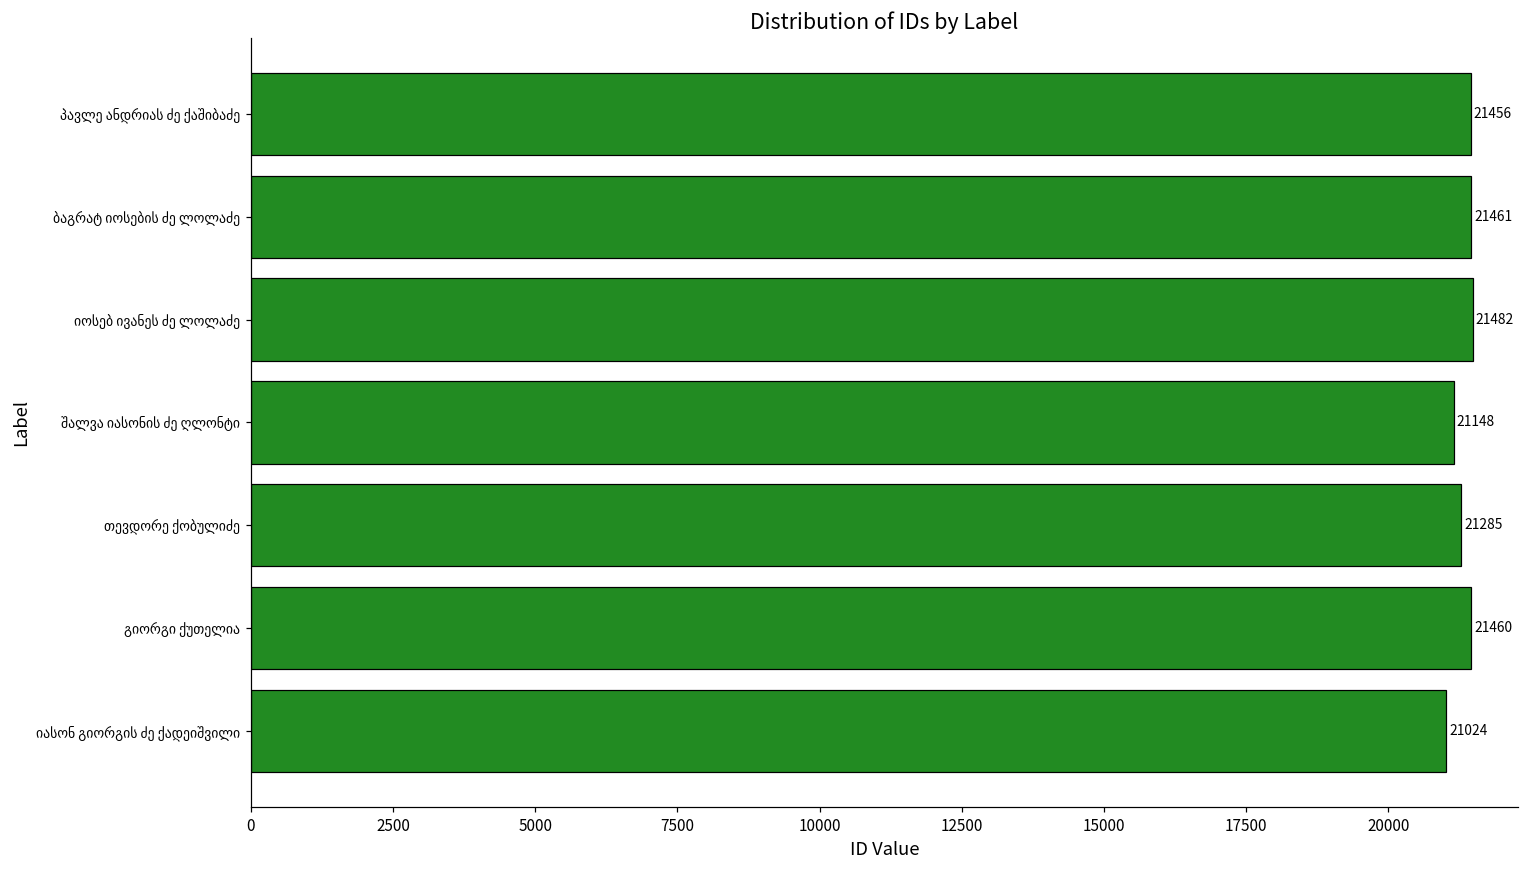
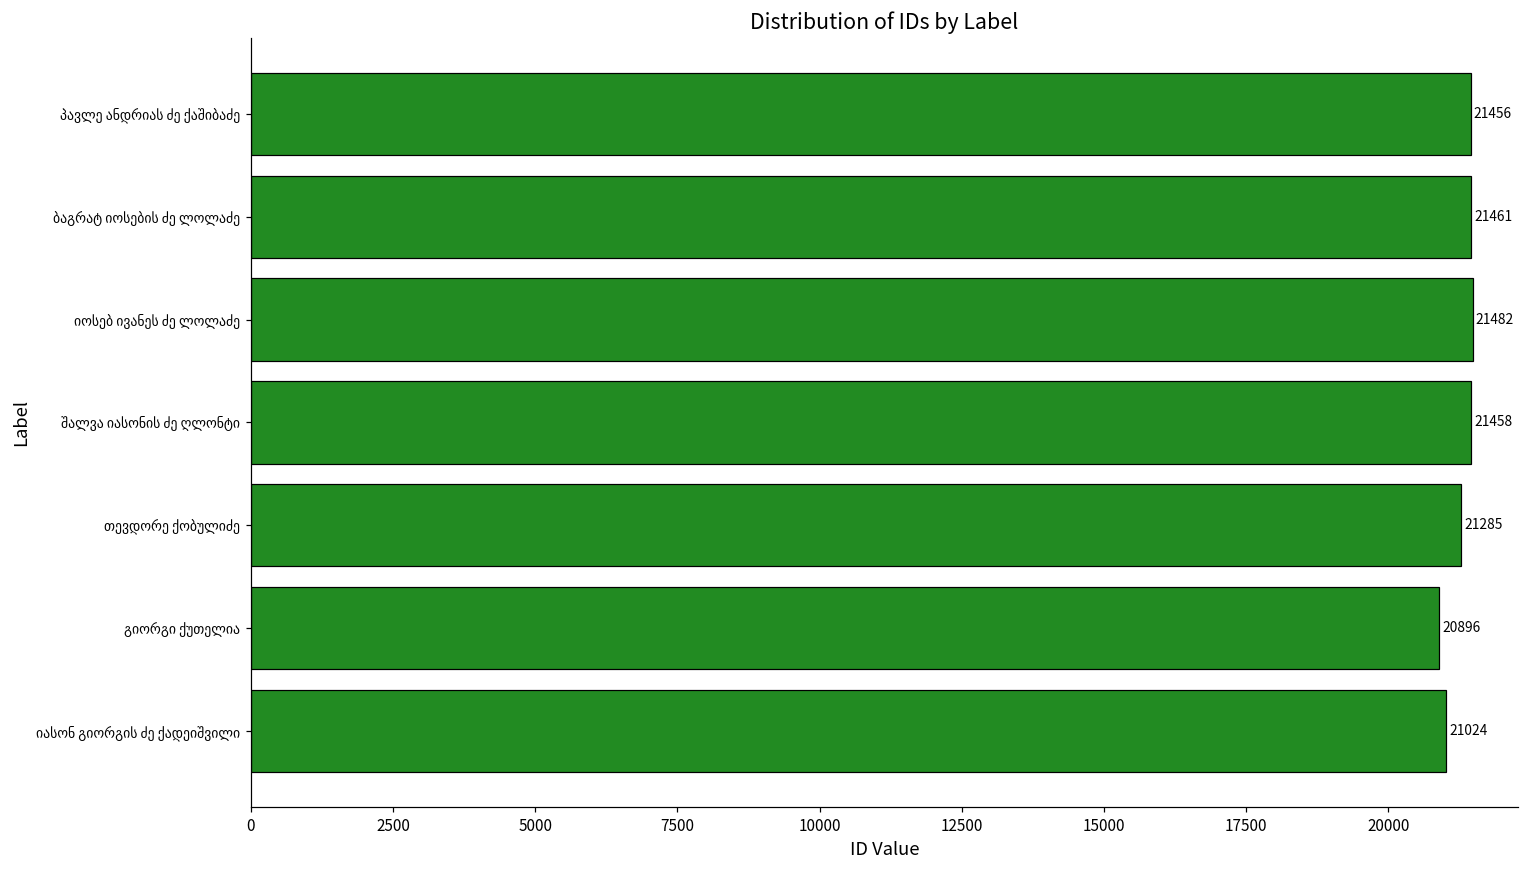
  {
    "პავლე ანდრიას ძე ქაშიბაძე": 21456,
    "ბაგრატ იოსების ძე ლოლაძე": 21461,
    "იოსებ ივანეს ძე ლოლაძე": 21482,
-   "შალვა იასონის ძე ღლონტი": 21148,
+   "შალვა იასონის ძე ღლონტი": 21458,
    "თევდორე ქობულიძე": 21285,
-   "გიორგი ქუთელია": 21460,
+   "გიორგი ქუთელია": 20896,
    "იასონ გიორგის ძე ქადეიშვილი": 21024
  }
